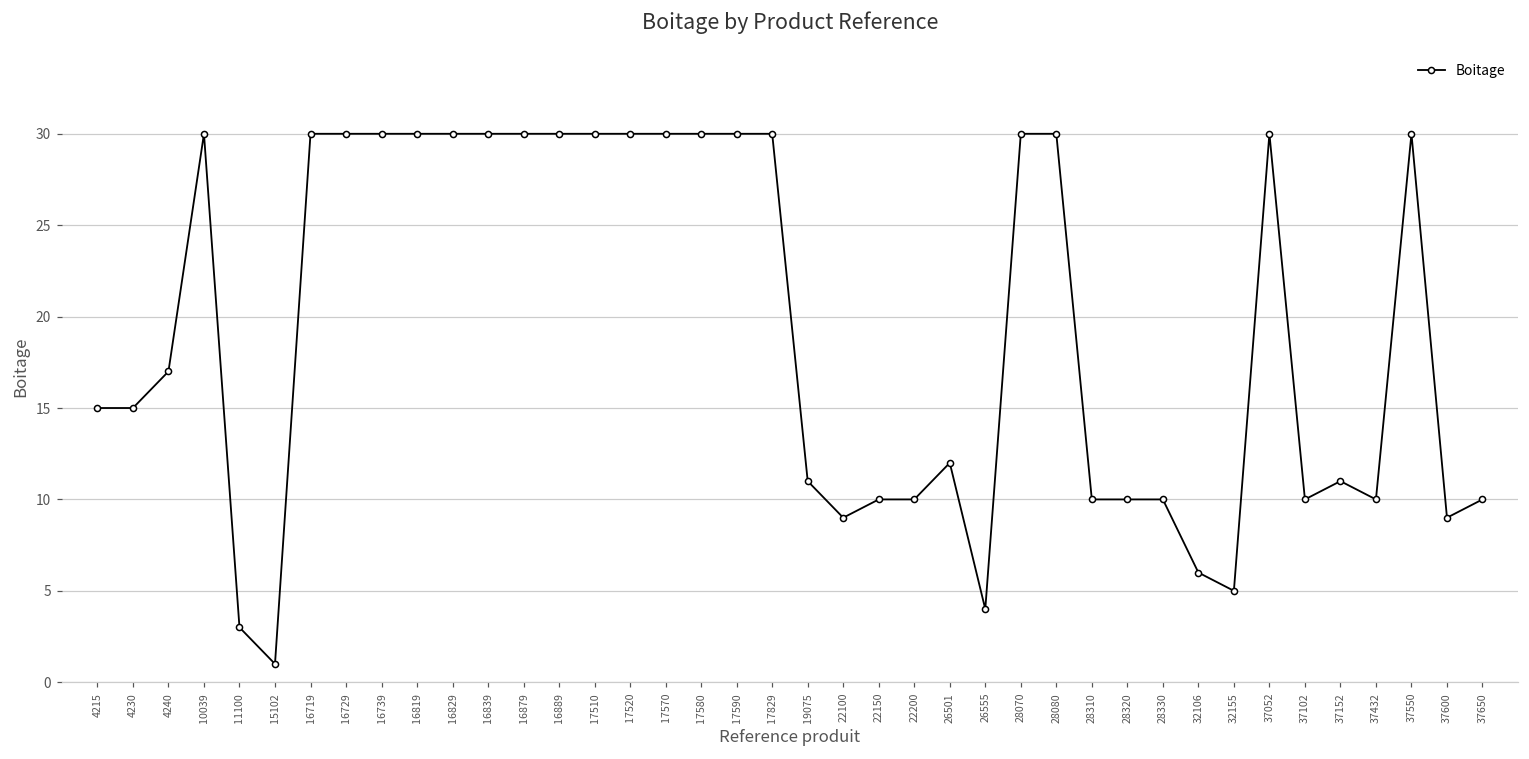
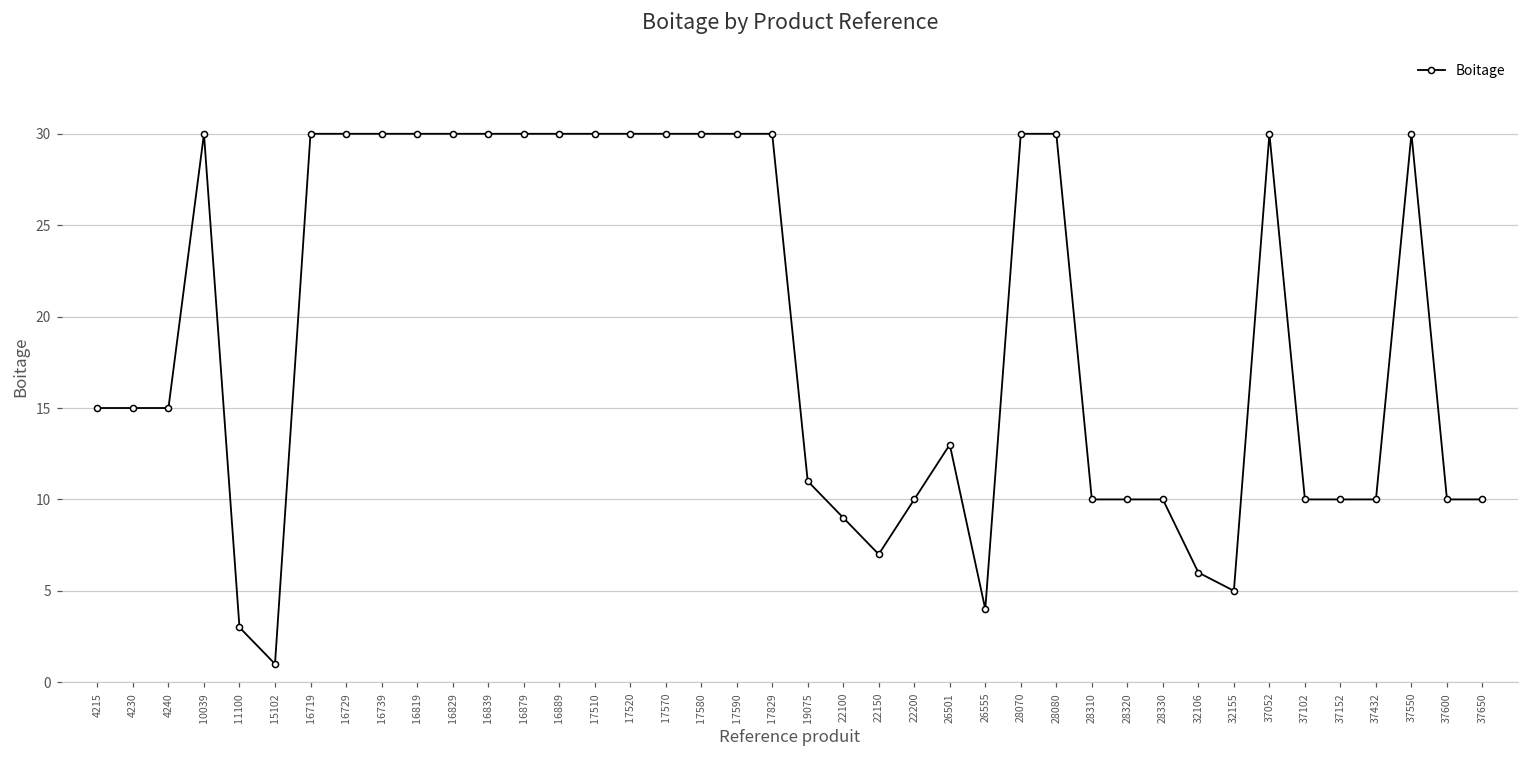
  {
    "4215": 15,
    "4230": 15,
-   "4240": 17,
+   "4240": 15,
    "10039": 30,
    "11100": 3,
    "15102": 1,
    "16719": 30,
    "16729": 30,
    "16739": 30,
    "16819": 30,
    "16829": 30,
    "16839": 30,
    "16879": 30,
    "16889": 30,
    "17510": 30,
    "17520": 30,
    "17570": 30,
    "17580": 30,
    "17590": 30,
    "17829": 30,
    "19075": 11,
    "22100": 9,
-   "22150": 10,
+   "22150": 7,
    "22200": 10,
-   "26501": 12,
+   "26501": 13,
    "26555": 4,
    "28070": 30,
    "28080": 30,
    "28310": 10,
    "28320": 10,
    "28330": 10,
    "32106": 6,
    "32155": 5,
    "37052": 30,
    "37102": 10,
-   "37152": 11,
+   "37152": 10,
    "37432": 10,
    "37550": 30,
-   "37600": 9,
+   "37600": 10,
    "37650": 10
  }
